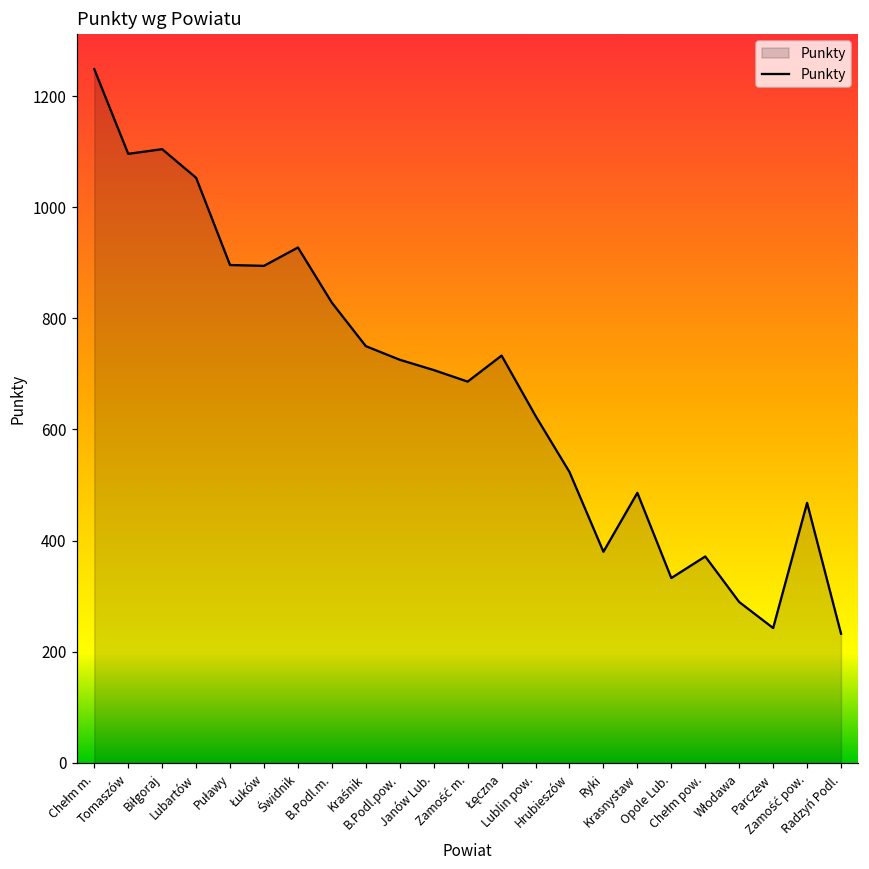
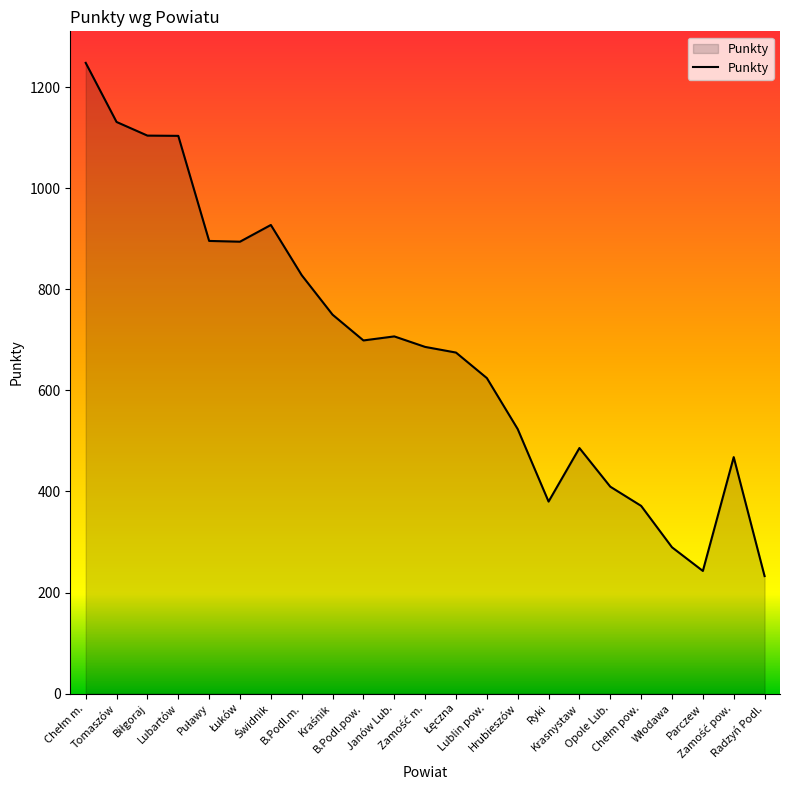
  {
    "Chełm m.": 1250,
-   "Tomaszów": 1100,
+   "Tomaszów": 1130,
    "Biłgoraj": 1100,
-   "Lubartów": 1050,
+   "Lubartów": 1100,
    "Puławy": 900,
    "Łuków": 890,
    "Świdnik": 930,
    "B.Podl.m.": 830,
    "Kraśnik": 750,
-   "B.Podl.pow.": 730,
+   "B.Podl.pow.": 700,
    "Janów Lub.": 710,
    "Zamość m.": 690,
-   "Łęczna": 730,
+   "Łęczna": 680,
    "Lublin pow.": 620,
    "Hrubieszów": 520,
    "Ryki": 380,
    "Krasnystaw": 490,
-   "Opole Lub.": 330,
+   "Opole Lub.": 410,
    "Chełm pow.": 370,
    "Włodawa": 290,
    "Parczew": 240,
    "Zamość pow.": 470,
    "Radzyń Podl.": 230
  }
